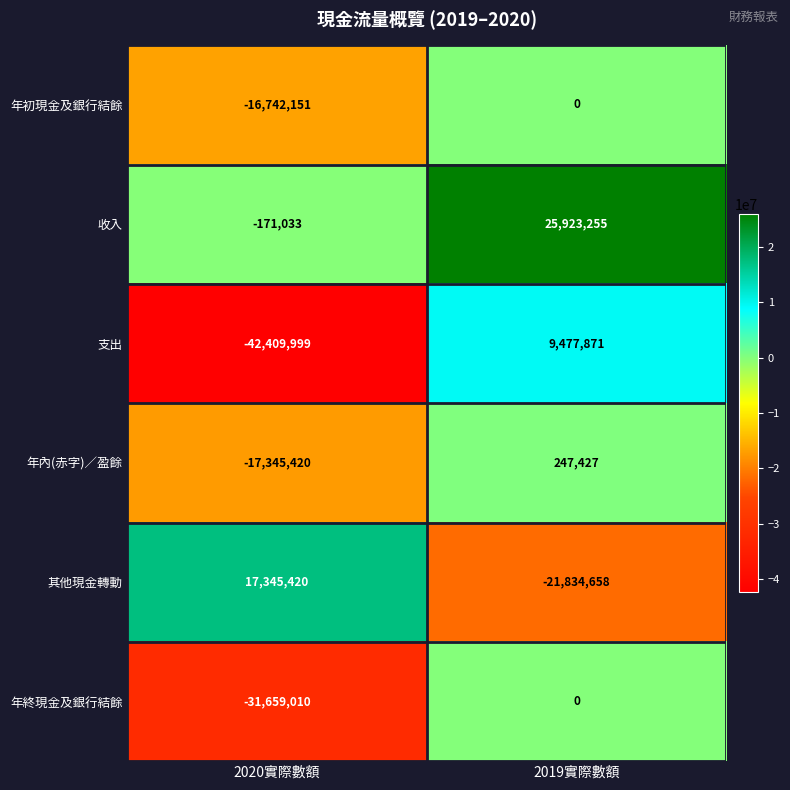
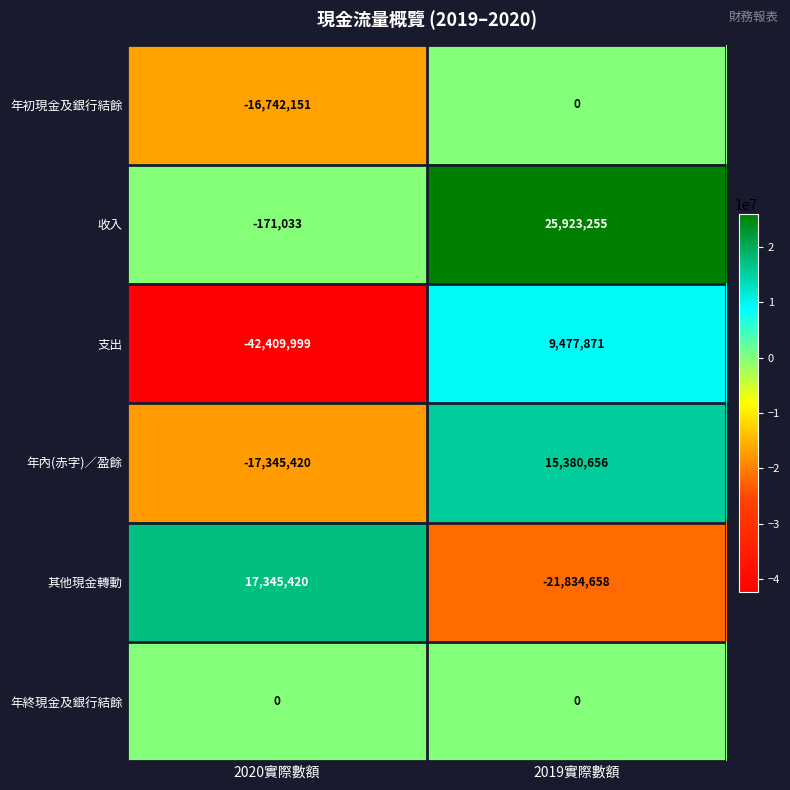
  {
    "年初現金及銀行結餘": {
      "2020實際數額": "-16,742,151",
      "2019實際數額": "0"
    },
    "收入": {
      "2020實際數額": "-171,033",
      "2019實際數額": "25,923,255"
    },
    "支出": {
      "2020實際數額": "-42,409,999",
      "2019實際數額": "9,477,871"
    },
    "年內(赤字)／盈餘": {
      "2020實際數額": "-17,345,420",
-     "2019實際數額": "247,427"
+     "2019實際數額": "15,380,656"
    },
    "其他現金轉動": {
      "2020實際數額": "17,345,420",
      "2019實際數額": "-21,834,658"
    },
    "年終現金及銀行結餘": {
-     "2020實際數額": "-31,659,010",
+     "2020實際數額": "0",
      "2019實際數額": "0"
    }
  }
